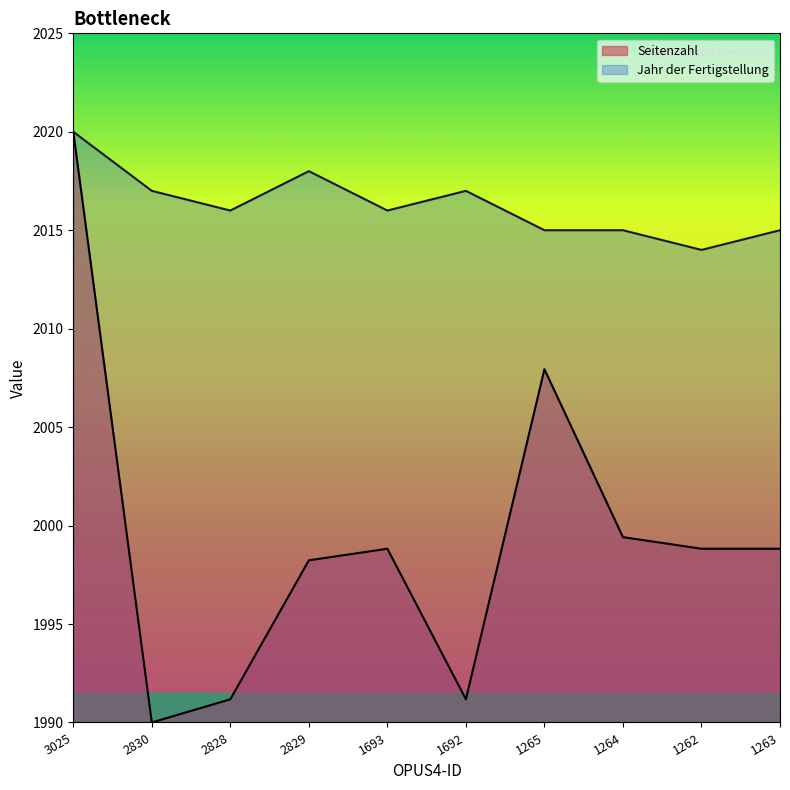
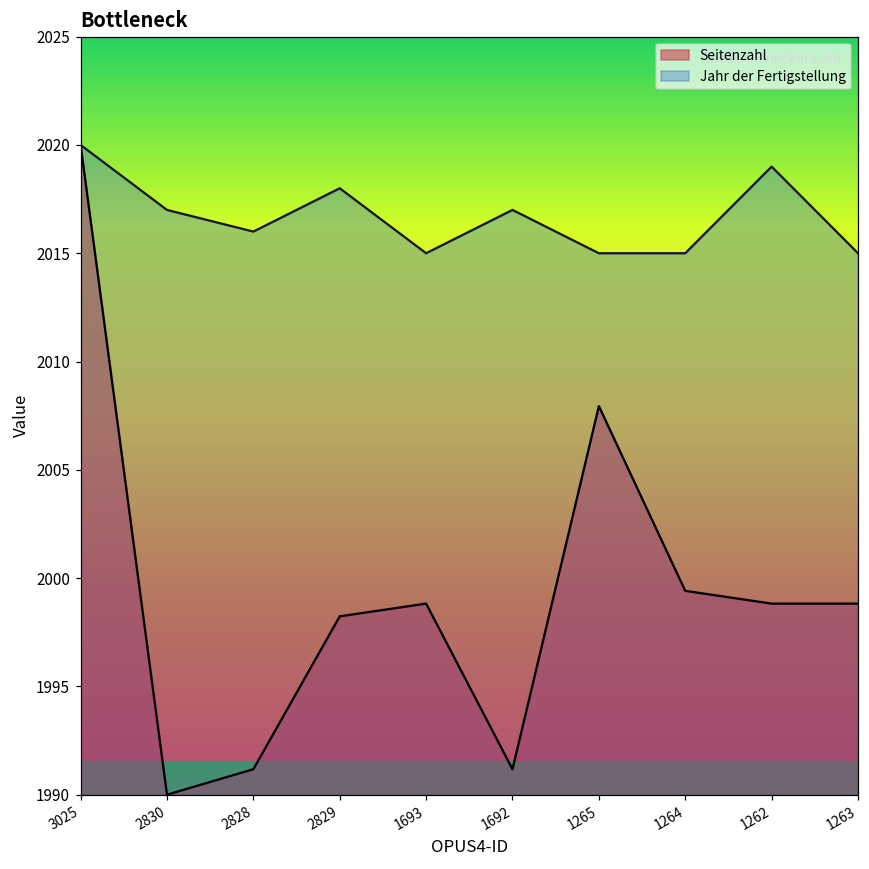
  {
    "Seitenzahl": {
      "2829": 1998.2,
      "1693": 1998.8,
      "1265": 2008,
      "1264": 1999.4,
      "1262": 1998.8,
      "1263": 1998.8
    },
    "Jahr der Fertigstellung": {
      "2830": 2017,
      "2828": 2016,
      "2829": 2018,
-     "1693": 2016,
+     "1693": 2015,
      "1692": 2017,
      "1265": 2015,
      "1264": 2015,
-     "1262": 2014,
+     "1262": 2019,
      "1263": 2015
    }
  }
